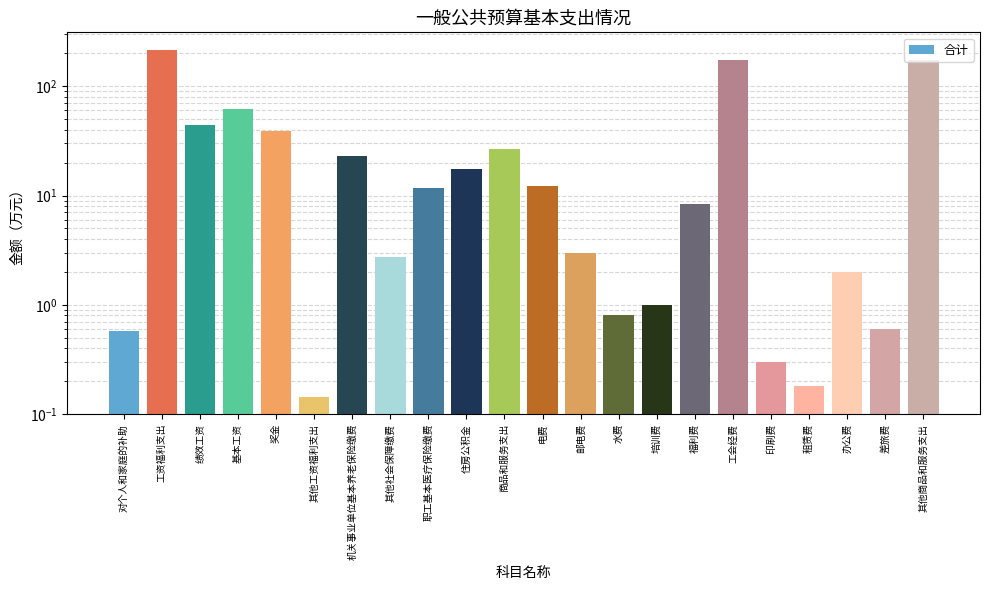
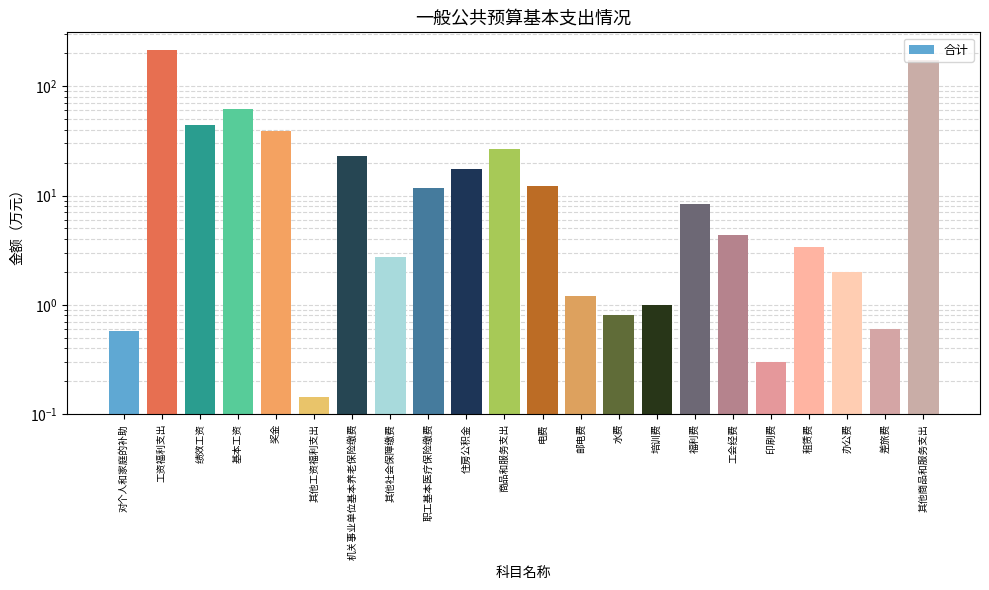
  {
    "对个人和家庭的补助": 0.6,
    "工资福利支出": 220,
    "绩效工资": 44,
    "基本工资": 60,
    "奖金": 39,
    "其他工资福利支出": 0.14,
    "机关事业单位基本养老保险缴费": 23,
    "其他社会保障缴费": 2.7,
    "职工基本医疗保险缴费": 12,
    "住房公积金": 17,
    "商品和服务支出": 27,
    "电费": 12,
-   "邮电费": 3.0,
+   "邮电费": 1.2,
    "水费": 0.8,
    "培训费": 1.0,
    "福利费": 8,
-   "工会经费": 170,
+   "工会经费": 4.3,
    "印刷费": 0.30,
-   "租赁费": 0.18,
+   "租赁费": 3.4,
    "办公费": 2.0,
    "差旅费": 0.6
  }
